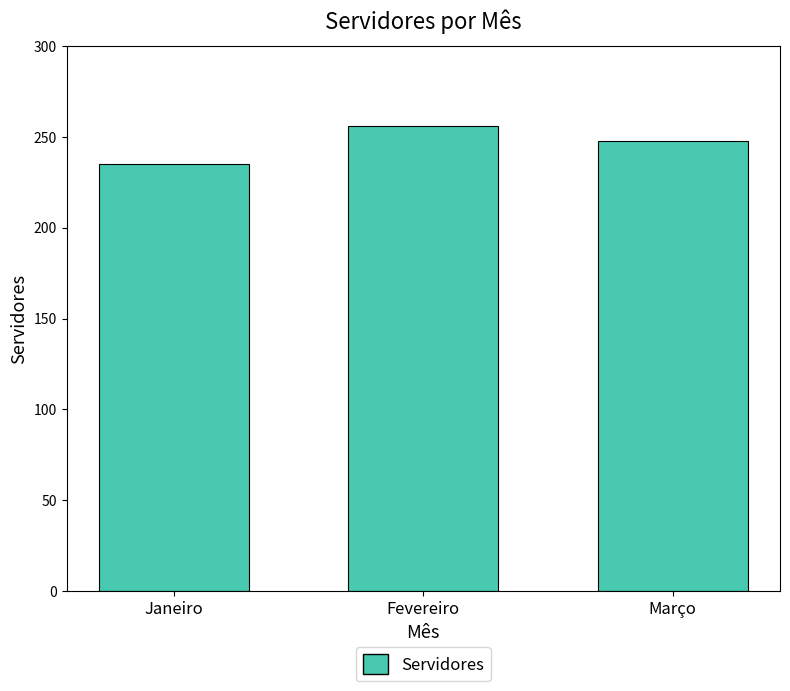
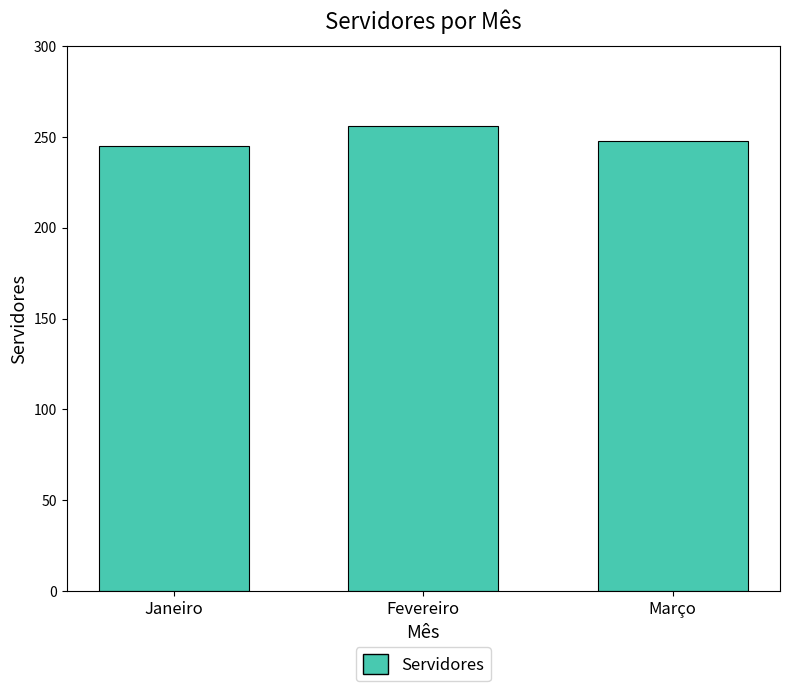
  {
-   "Janeiro": 235,
+   "Janeiro": 245,
    "Fevereiro": 256,
    "Março": 248
  }
